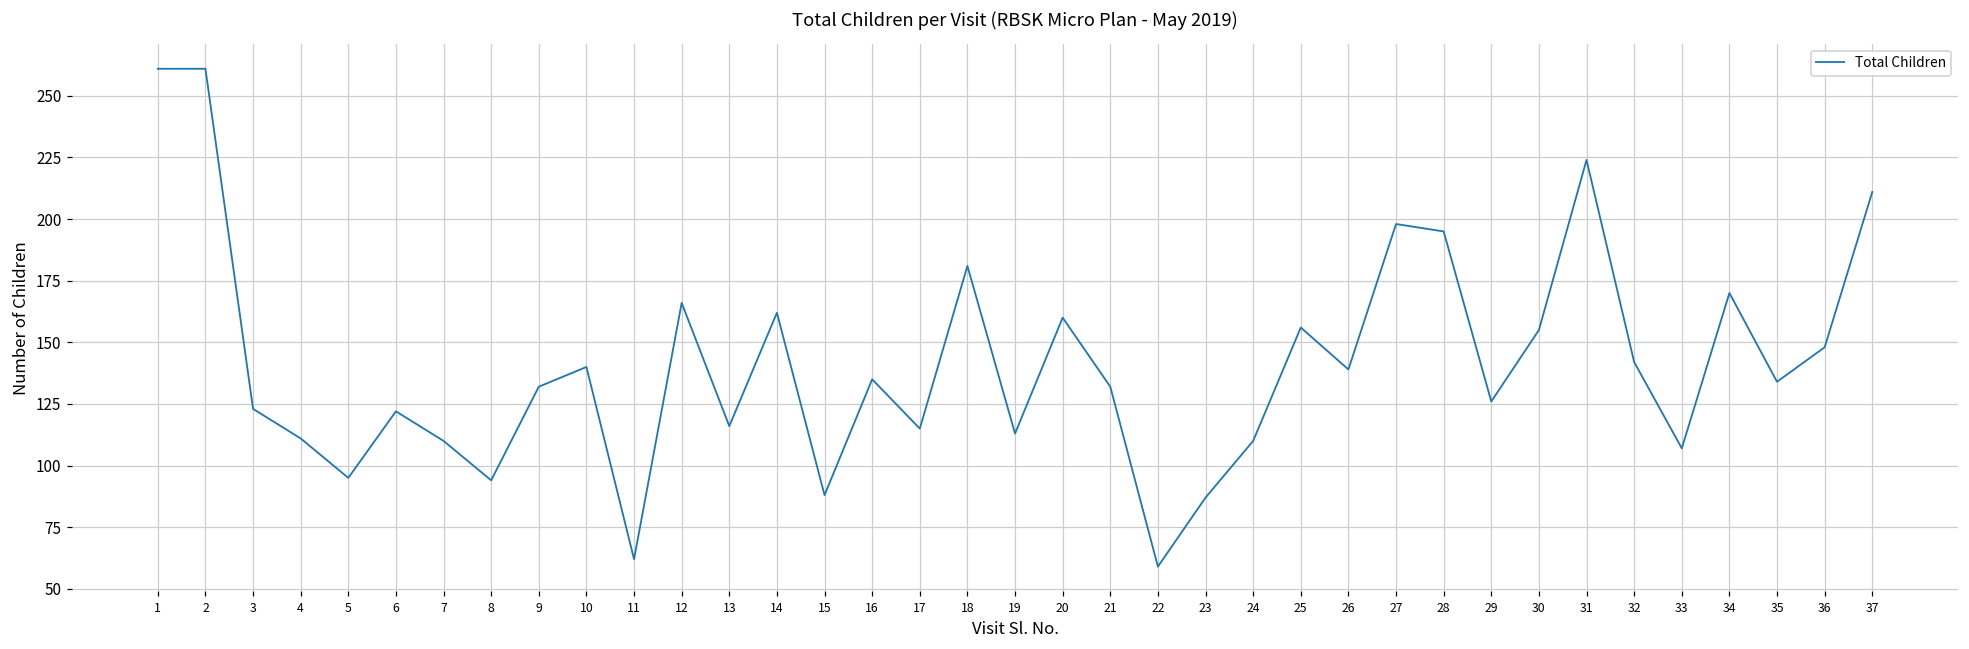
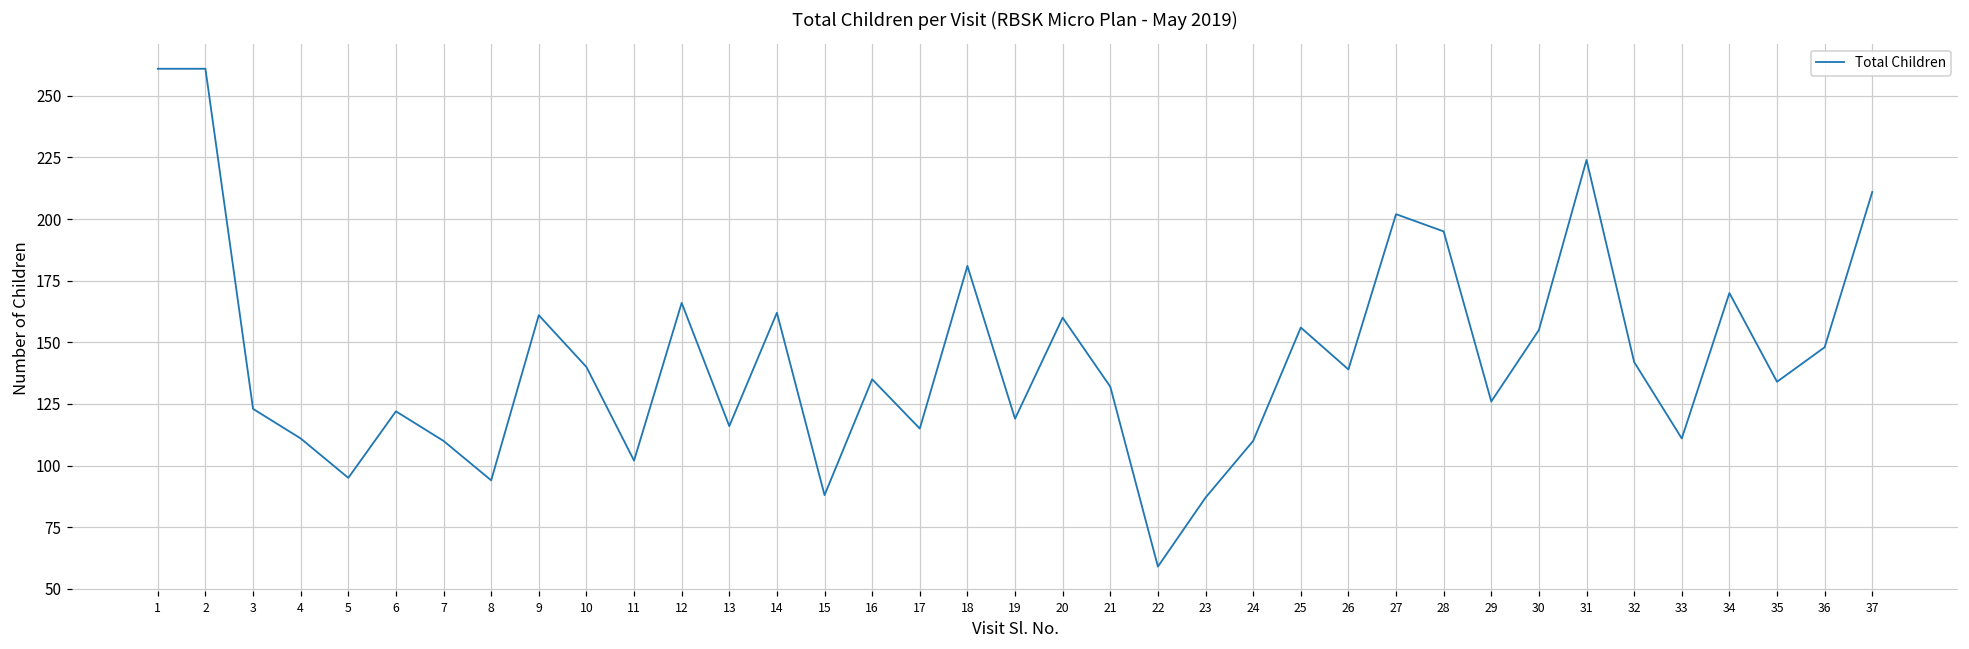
  {
    "1": 261,
    "2": 261,
    "3": 123,
    "4": 111,
    "5": 95,
    "6": 122,
    "7": 110,
    "8": 94,
-   "9": 132,
+   "9": 161,
    "10": 140,
-   "11": 62,
+   "11": 102,
    "12": 166,
    "13": 116,
    "14": 162,
    "15": 88,
    "16": 135,
    "17": 115,
    "18": 181,
-   "19": 113,
+   "19": 119,
    "20": 160,
    "21": 132,
    "22": 59,
    "23": 87,
    "24": 110,
    "25": 156,
    "26": 139,
-   "27": 198,
+   "27": 202,
    "28": 195,
    "29": 126,
    "30": 155,
    "31": 224,
    "32": 142,
-   "33": 107,
+   "33": 111,
    "34": 170,
    "35": 134,
    "36": 148,
    "37": 211
  }
